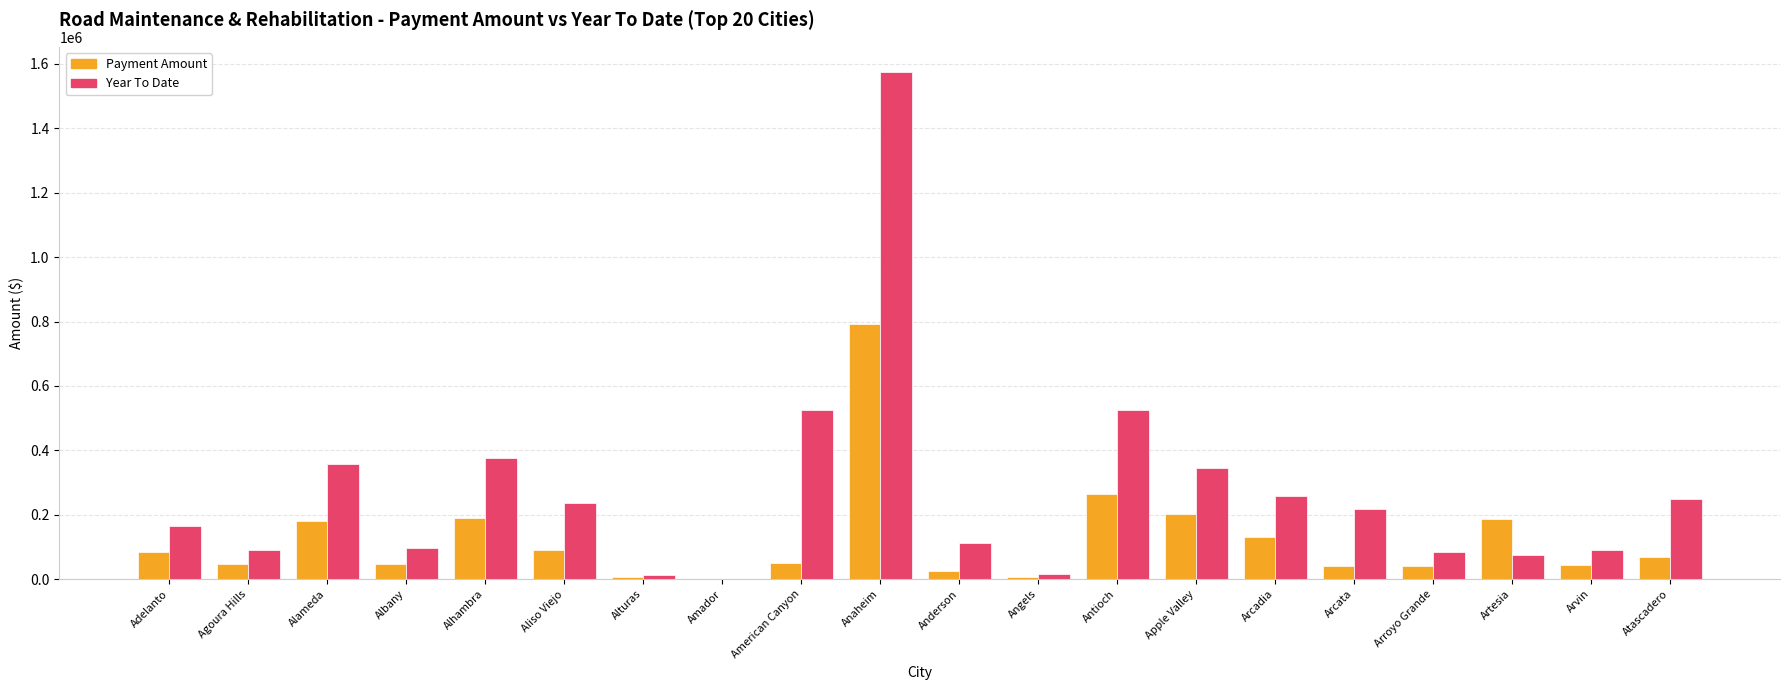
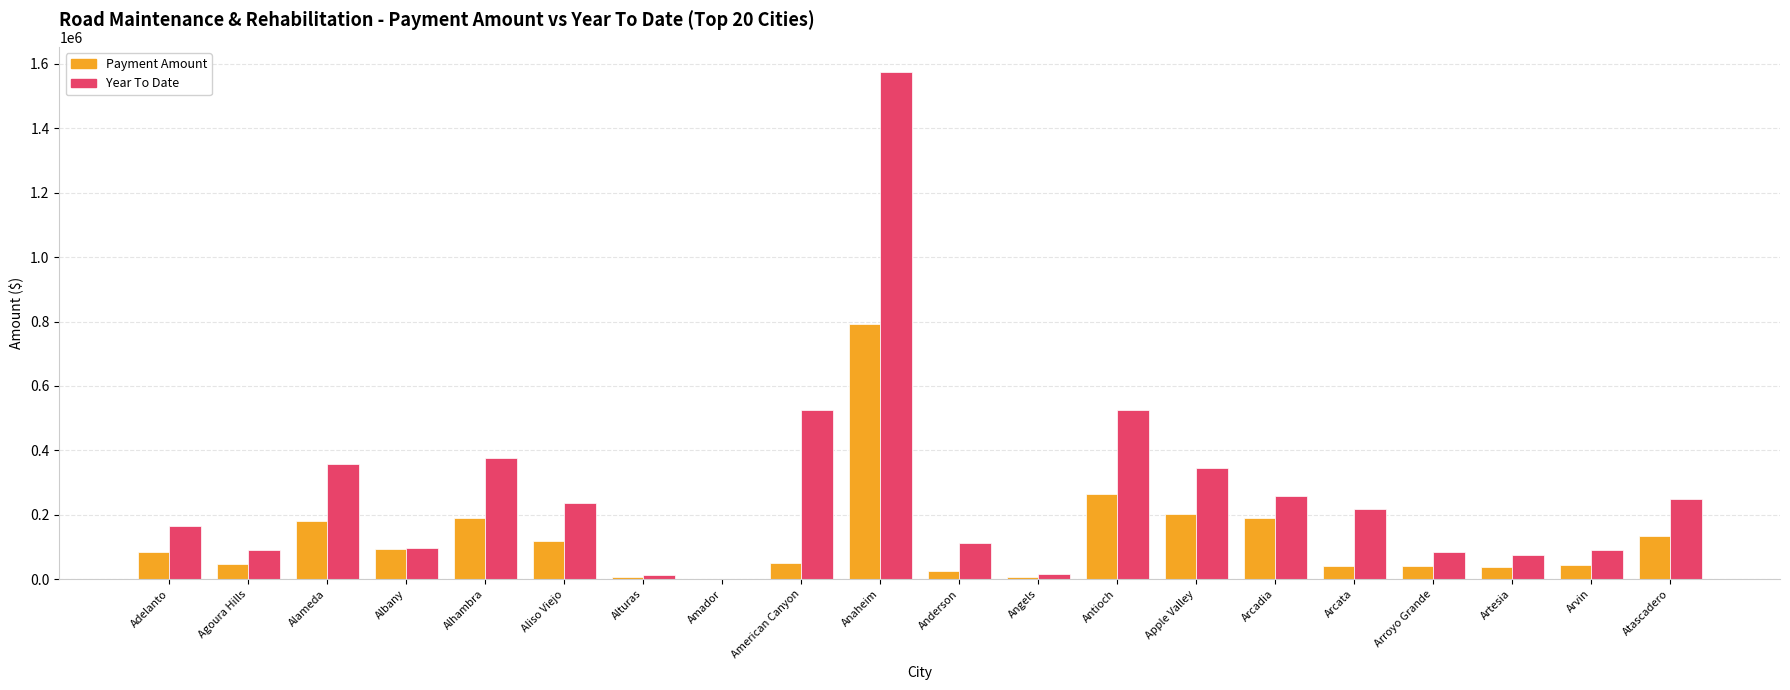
  {
    "Payment Amount": {
      "Adelanto": 80000,
      "Agoura Hills": 50000,
      "Alameda": 180000,
-     "Albany": 50000,
+     "Albany": 100000,
      "Alhambra": 190000,
-     "Aliso Viejo": 90000,
+     "Aliso Viejo": 120000,
      "American Canyon": 50000,
      "Anaheim": 790000,
      "Anderson": 30000,
      "Angels": 10000,
      "Antioch": 260000,
      "Apple Valley": 200000,
-     "Arcadia": 130000,
+     "Arcadia": 190000,
      "Arcata": 40000,
      "Arroyo Grande": 40000,
-     "Artesia": 190000,
+     "Artesia": 40000,
      "Arvin": 50000,
-     "Atascadero": 70000
+     "Atascadero": 130000
    },
    "Year To Date": {
      "Adelanto": 170000,
      "Agoura Hills": 90000,
      "Alameda": 360000,
      "Albany": 100000,
      "Alhambra": 380000,
      "Aliso Viejo": 240000,
      "Alturas": 10000,
      "American Canyon": 530000,
      "Anaheim": 1570000,
      "Anderson": 110000,
      "Angels": 20000,
      "Antioch": 530000,
      "Apple Valley": 350000,
      "Arcadia": 260000,
      "Arcata": 220000,
      "Arroyo Grande": 80000,
      "Artesia": 70000,
      "Arvin": 90000,
      "Atascadero": 250000
    }
  }
